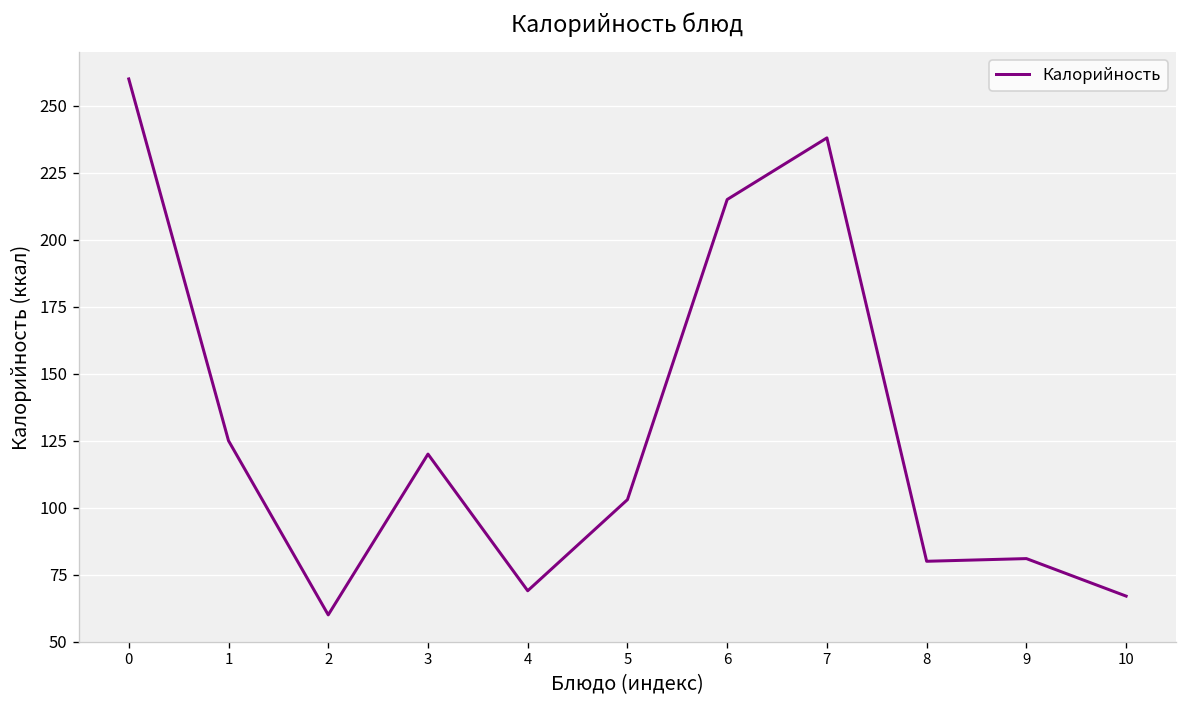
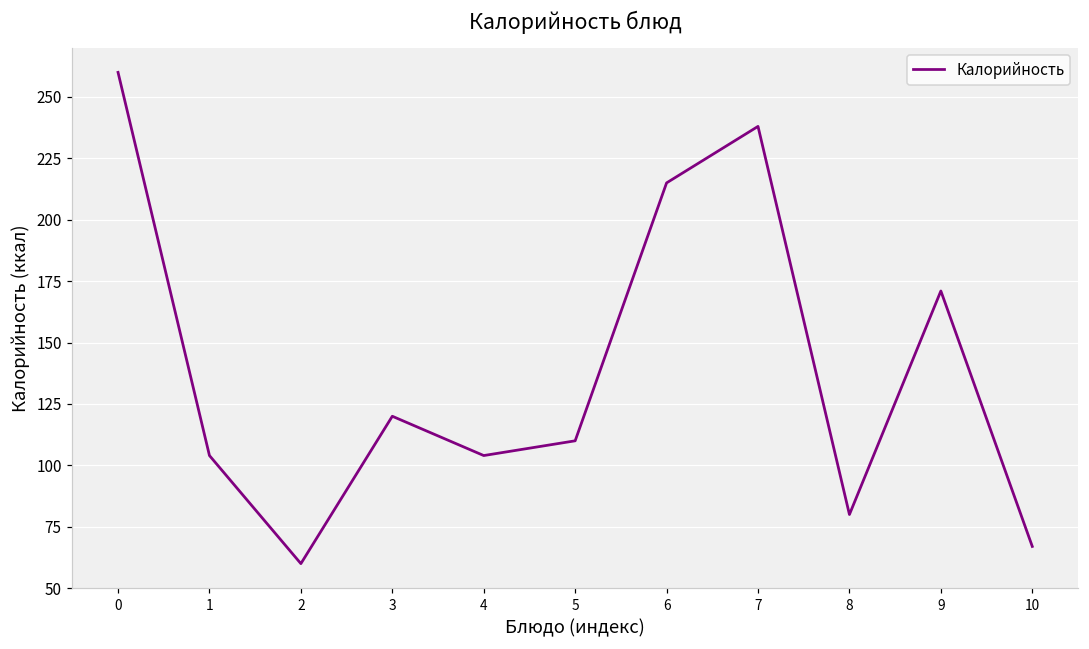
  {
    "0": 260,
-   "1": 125,
+   "1": 104,
    "2": 60,
    "3": 120,
-   "4": 69,
-   "5": 103,
+   "4": 104,
+   "5": 110,
    "6": 215,
    "7": 238,
    "8": 80,
-   "9": 81,
+   "9": 171,
    "10": 67
  }
